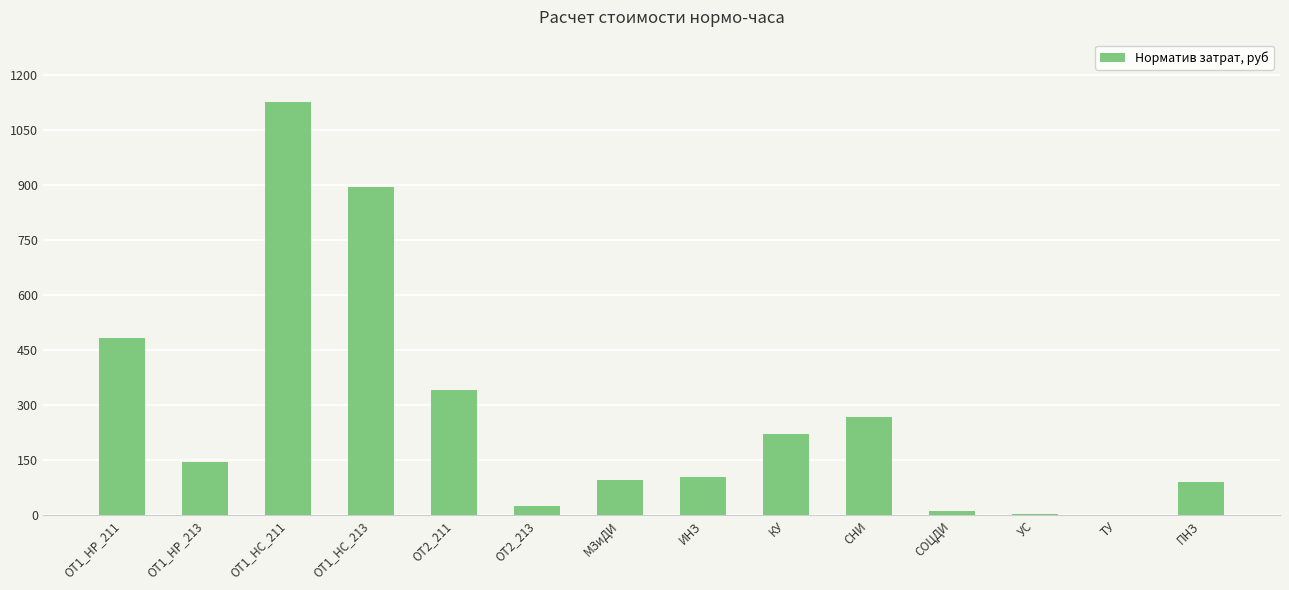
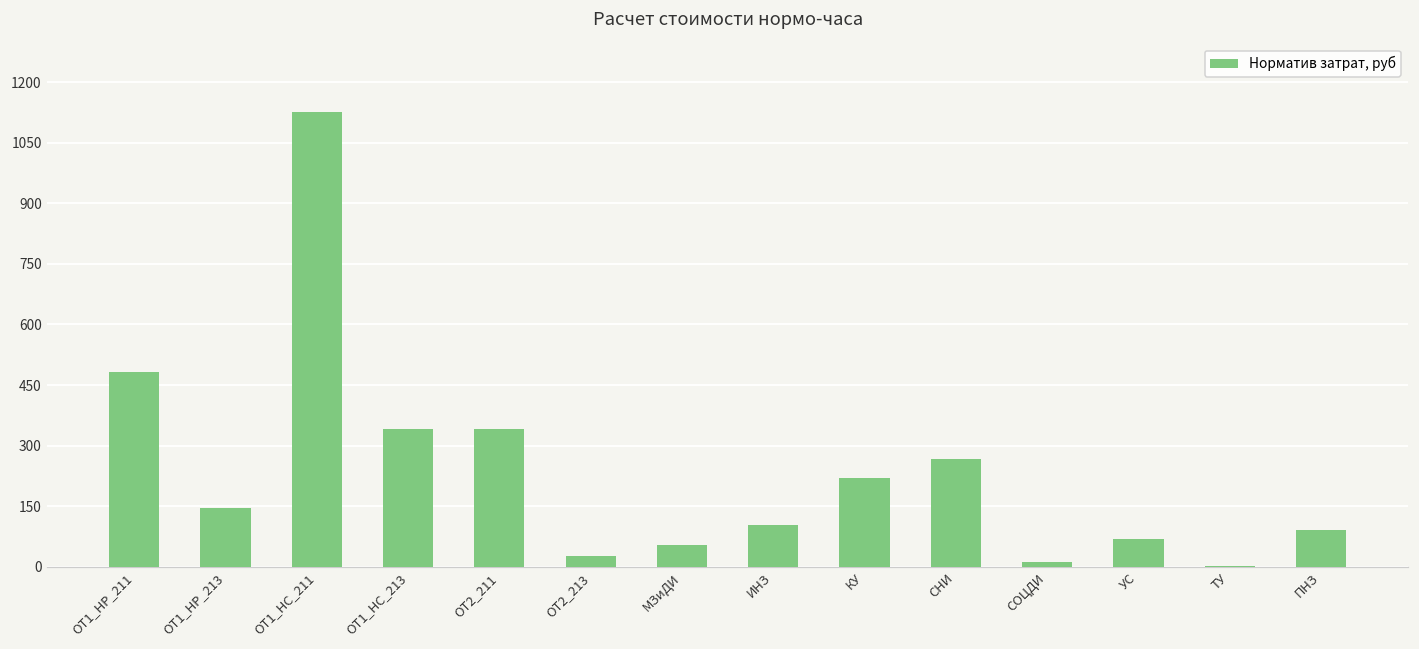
  {
    "ОТ1_НР_211": 480,
    "ОТ1_НР_213": 150,
    "ОТ1_НС_211": 1130,
-   "ОТ1_НС_213": 890,
+   "ОТ1_НС_213": 340,
    "ОТ2_211": 340,
    "ОТ2_213": 30,
-   "МЗиДИ": 100,
+   "МЗиДИ": 50,
    "ИНЗ": 100,
    "КУ": 220,
    "СНИ": 270,
    "СОЦДИ": 10,
-   "УС": 0,
+   "УС": 70,
    "ПНЗ": 90
  }
